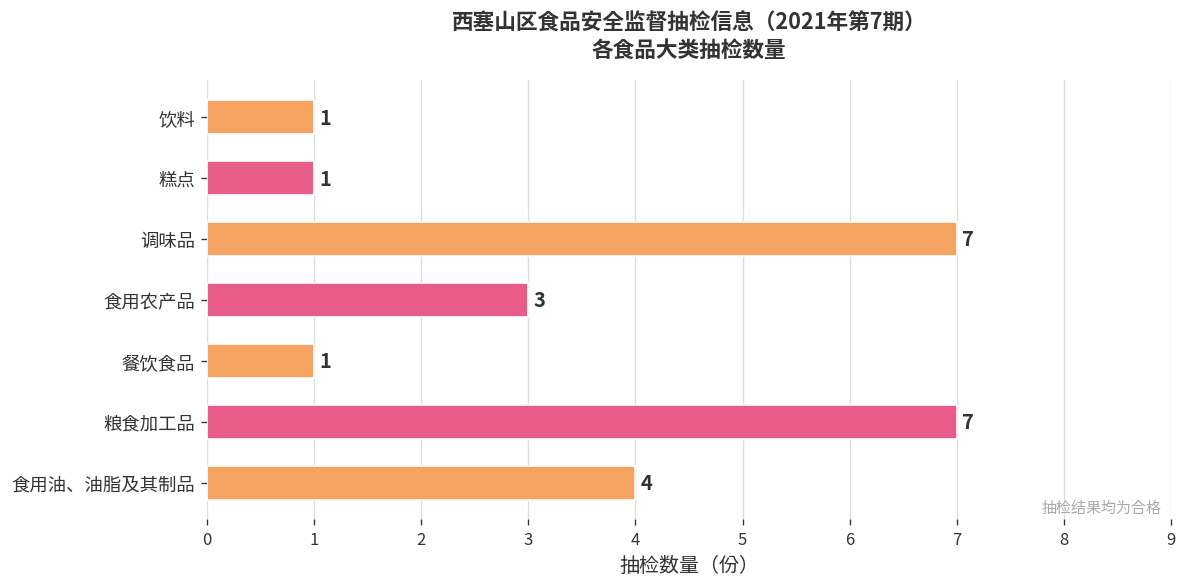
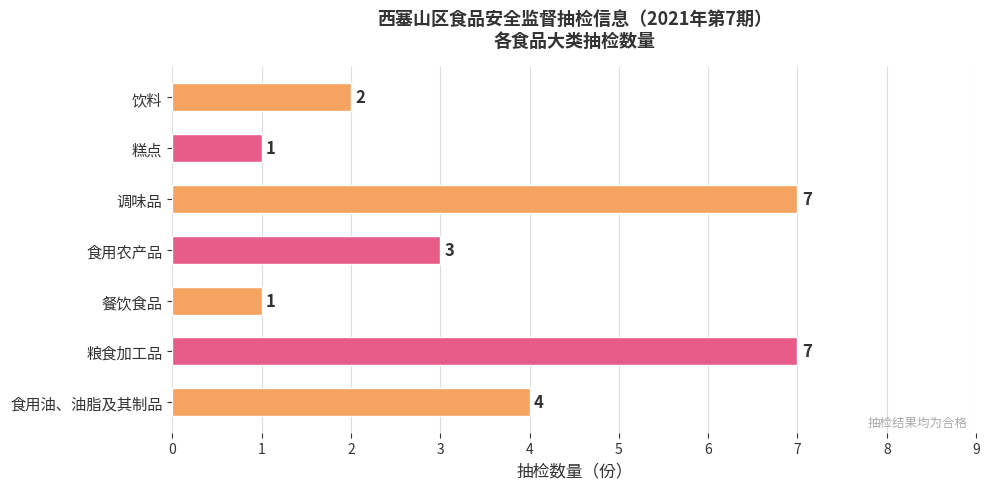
  {
-   "饮料": 1,
+   "饮料": 2,
    "糕点": 1,
    "调味品": 7,
    "食用农产品": 3,
    "餐饮食品": 1,
    "粮食加工品": 7,
    "食用油、油脂及其制品": 4
  }
